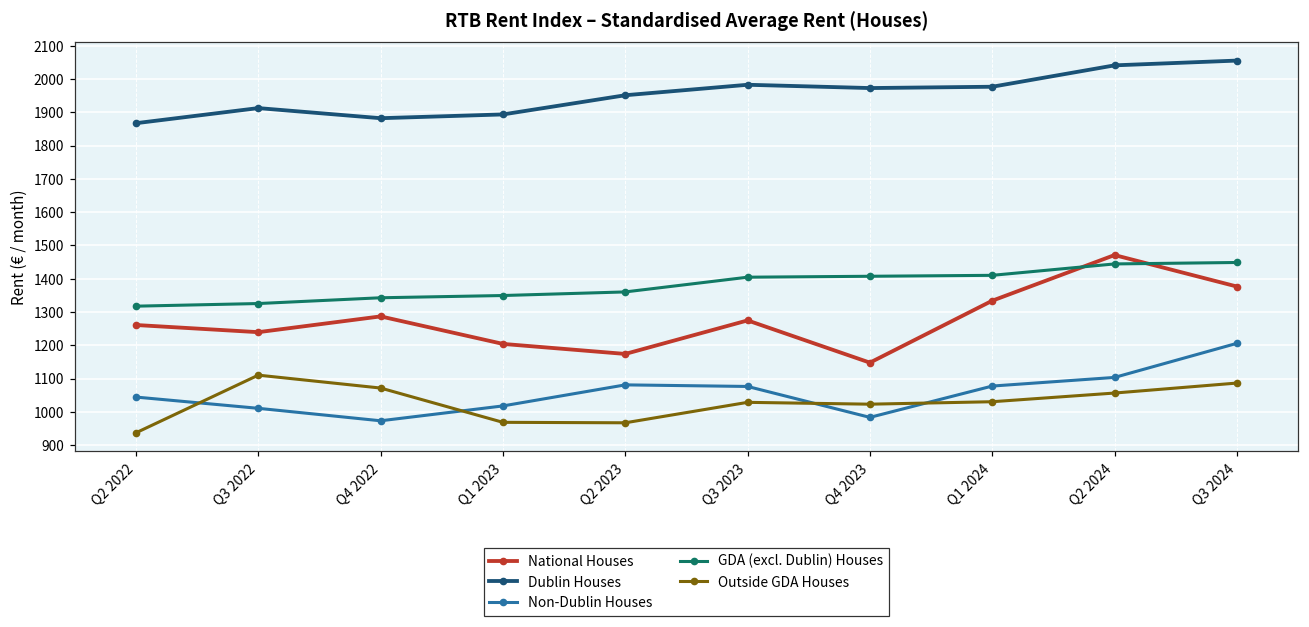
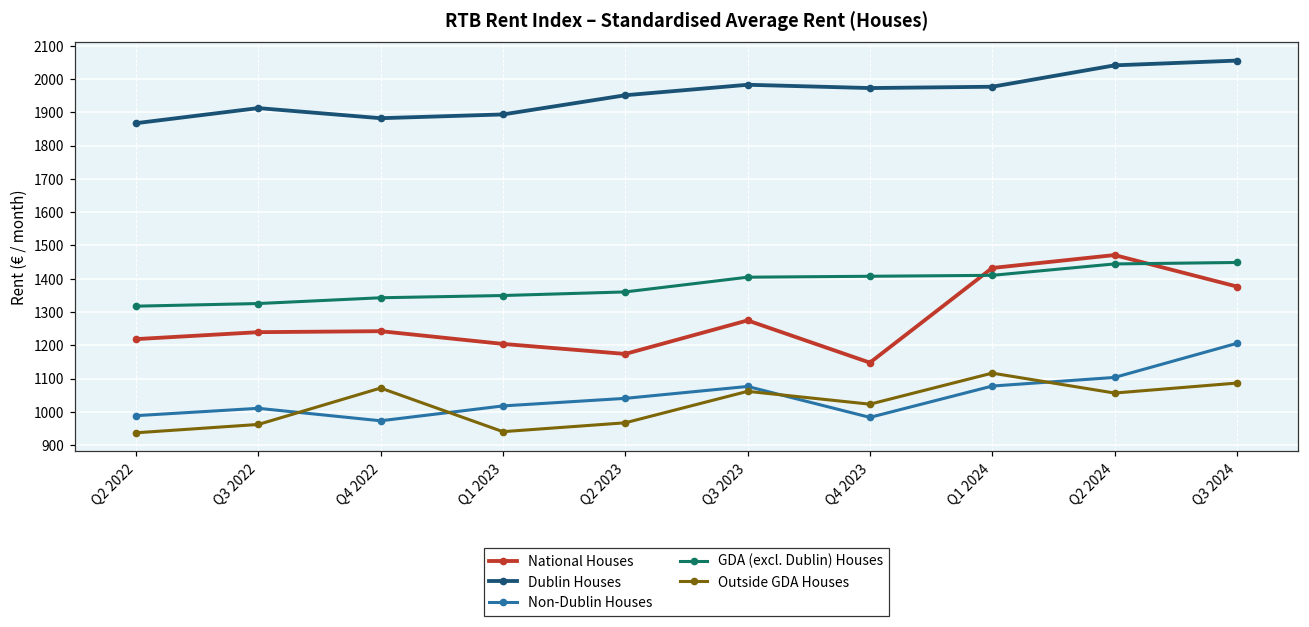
  {
    "National Houses": {
-     "Q2 2022": 1260,
+     "Q2 2022": 1220,
      "Q3 2022": 1240,
-     "Q4 2022": 1290,
+     "Q4 2022": 1240,
      "Q1 2023": 1200,
      "Q2 2023": 1170,
      "Q3 2023": 1270,
      "Q4 2023": 1150,
-     "Q1 2024": 1330,
+     "Q1 2024": 1430,
      "Q2 2024": 1470,
      "Q3 2024": 1380
    },
    "Non-Dublin Houses": {
-     "Q2 2022": 1040,
+     "Q2 2022": 990,
      "Q3 2022": 1010,
      "Q4 2022": 970,
      "Q1 2023": 1020,
-     "Q2 2023": 1080,
+     "Q2 2023": 1040,
      "Q3 2023": 1080,
      "Q4 2023": 980,
      "Q1 2024": 1080,
      "Q2 2024": 1100,
      "Q3 2024": 1210
    },
    "Outside GDA Houses": {
      "Q2 2022": 940,
-     "Q3 2022": 1110,
+     "Q3 2022": 960,
      "Q4 2022": 1070,
-     "Q1 2023": 970,
+     "Q1 2023": 940,
      "Q2 2023": 970,
-     "Q3 2023": 1030,
+     "Q3 2023": 1060,
      "Q4 2023": 1020,
-     "Q1 2024": 1030,
+     "Q1 2024": 1120,
      "Q2 2024": 1060,
      "Q3 2024": 1090
    }
  }
